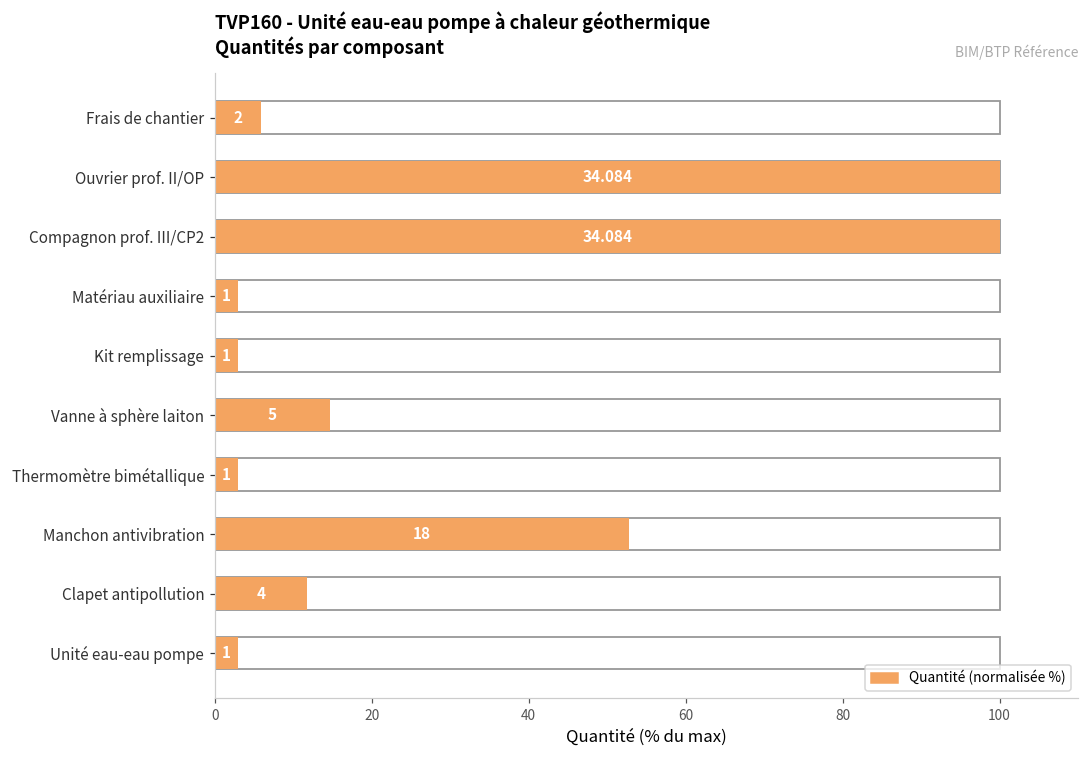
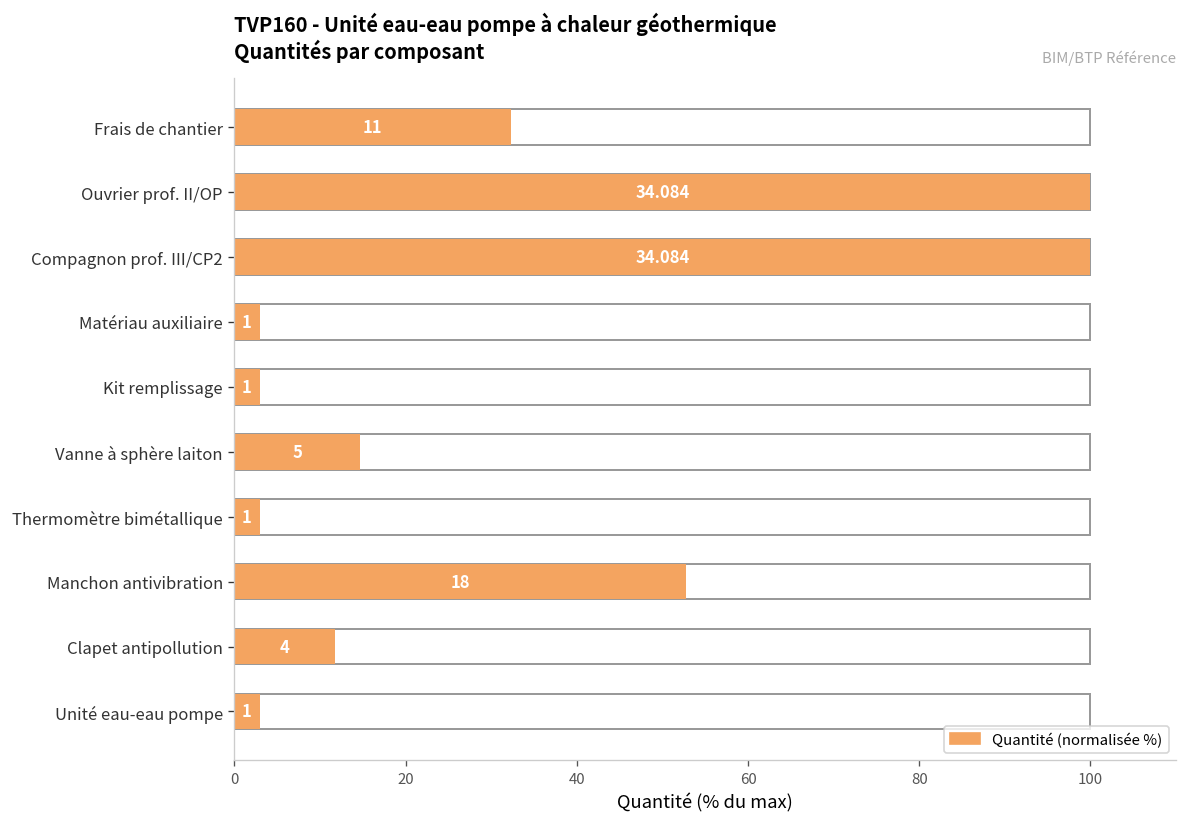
  {
-   "Frais de chantier": 2
+   "Frais de chantier": 11
  }
